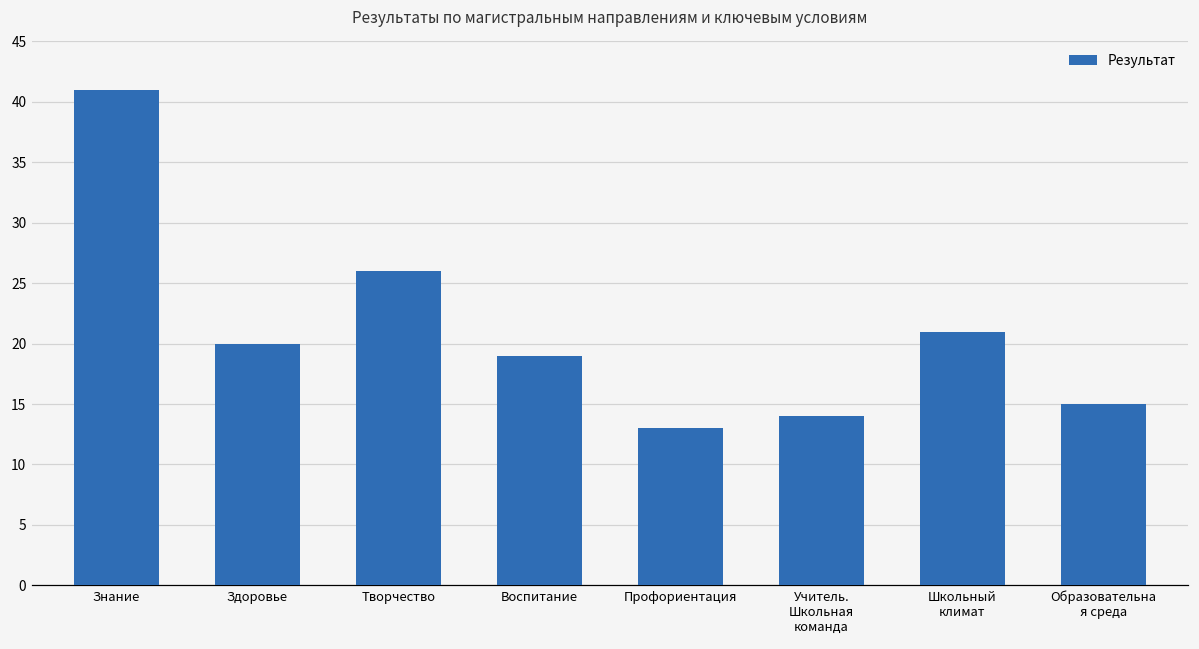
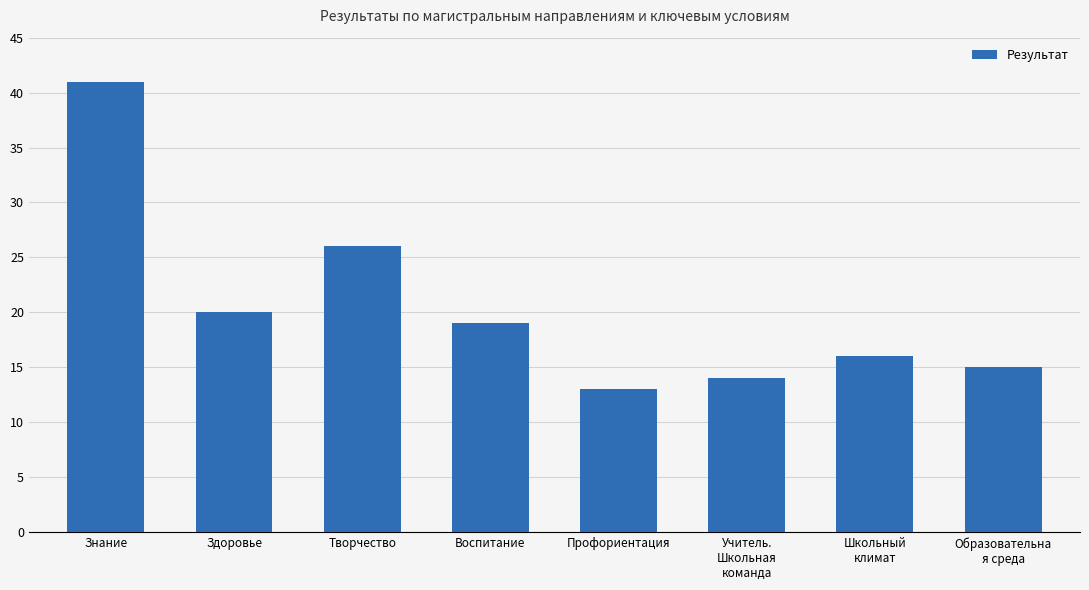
  {
    "Знание": 41,
    "Здоровье": 20,
    "Творчество": 26,
    "Воспитание": 19,
    "Профориентация": 13,
    "Учитель. Школьная команда": 14,
-   "Школьный климат": 21,
+   "Школьный климат": 16,
    "Образовательна я среда": 15
  }
